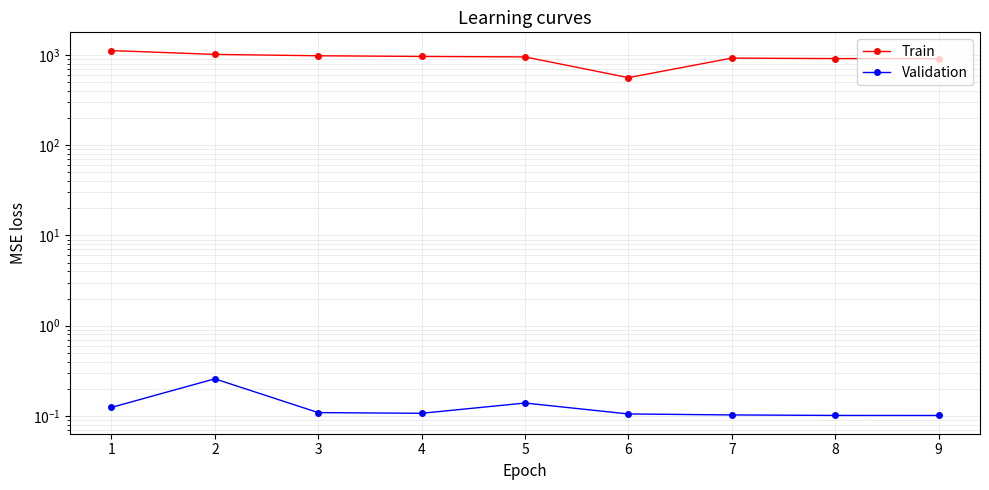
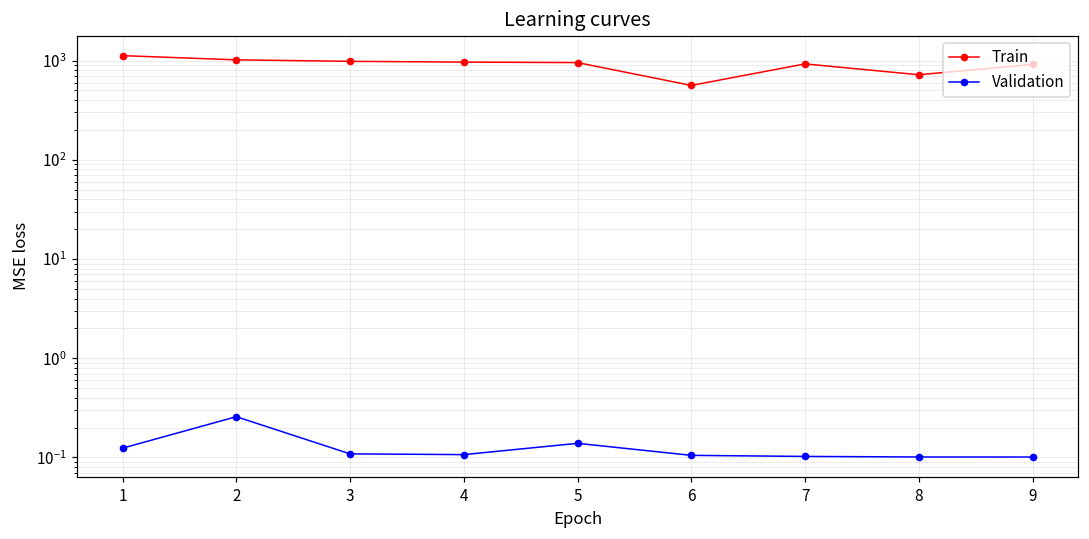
  {
    "Train": {
      "1": 1100,
      "2": 1000,
      "3": 1000,
      "4": 1000,
      "5": 1000,
      "6": 600,
      "7": 900,
-     "8": 900
+     "8": 700
    },
    "Validation": {
      "1": 0.12,
      "2": 0.26,
      "3": 0.11,
      "4": 0.11,
      "5": 0.14,
      "6": 0.11,
      "7": 0.10,
      "8": 0.10,
      "9": 0.10
    }
  }
